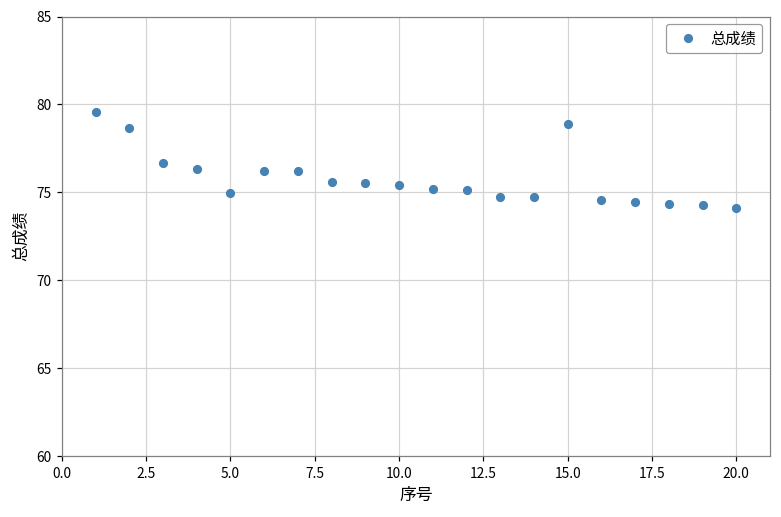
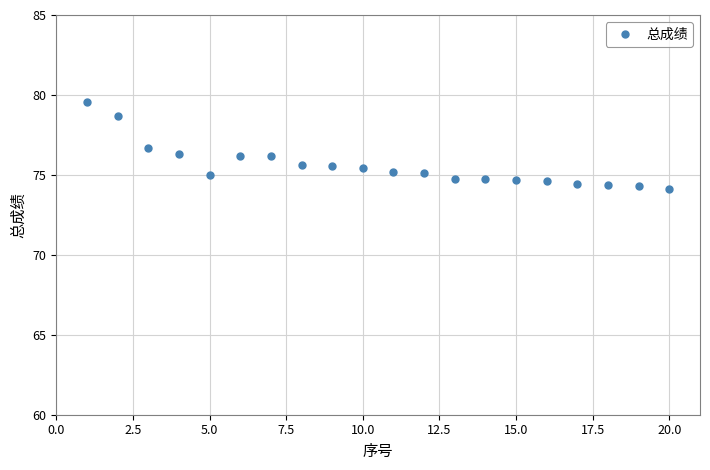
  {
    "5.0": 75.0,
    "10.0": 75.4,
-   "15.0": 78.9,
+   "15.0": 74.7,
    "20.0": 74.1
  }
